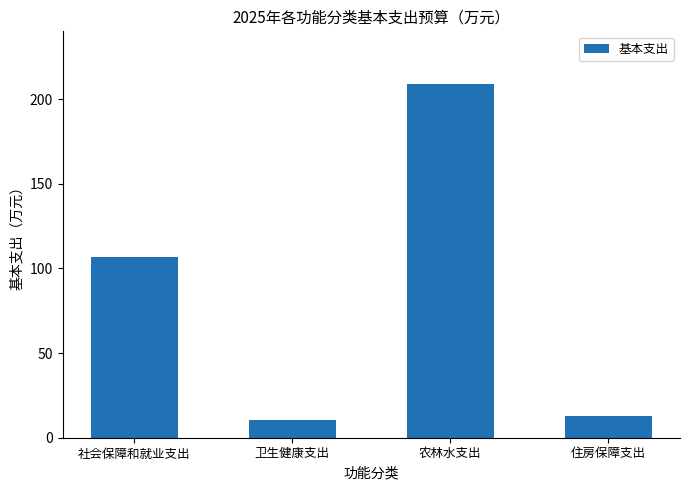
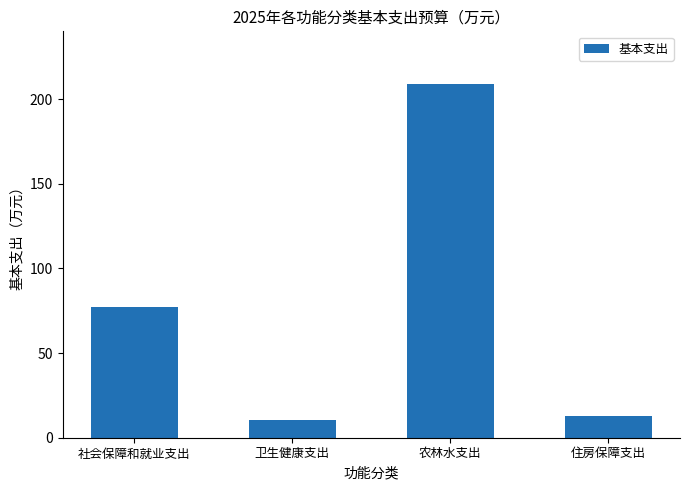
  {
-   "社会保障和就业支出": 107,
+   "社会保障和就业支出": 77,
    "卫生健康支出": 10,
    "农林水支出": 209,
    "住房保障支出": 13
  }
